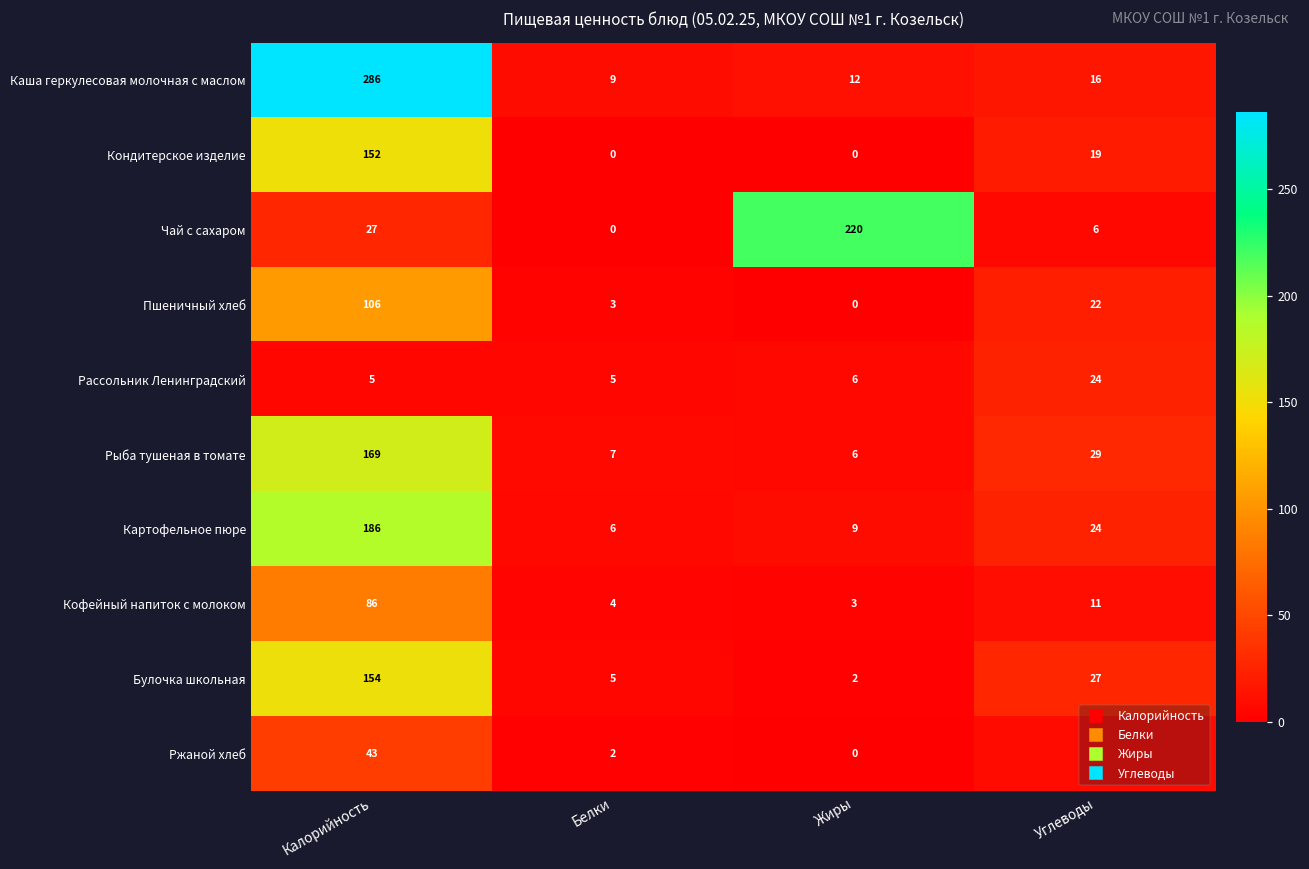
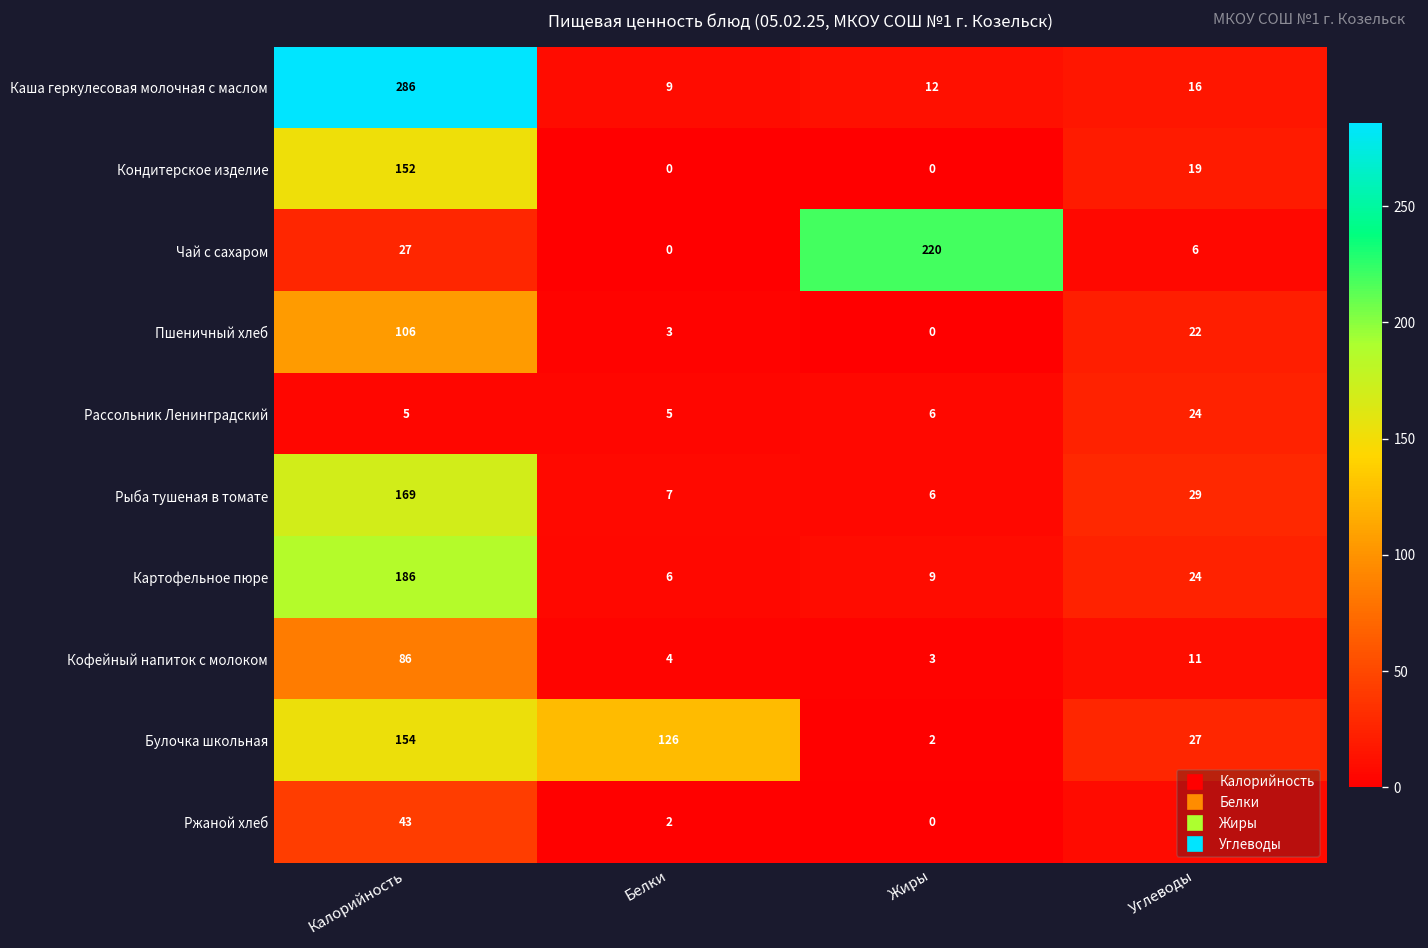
  {
    "Каша геркулесовая молочная с маслом": {
      "Калорийность": 286,
      "Белки": 9,
      "Жиры": 12,
      "Углеводы": 16
    },
    "Кондитерское изделие": {
      "Калорийность": 152,
      "Белки": 0,
      "Жиры": 0,
      "Углеводы": 19
    },
    "Чай с сахаром": {
      "Калорийность": 27,
      "Белки": 0,
      "Жиры": 220,
      "Углеводы": 6
    },
    "Пшеничный хлеб": {
      "Калорийность": 106,
      "Белки": 3,
      "Жиры": 0,
      "Углеводы": 22
    },
    "Рассольник Ленинградский": {
      "Калорийность": 5,
      "Белки": 5,
      "Жиры": 6,
      "Углеводы": 24
    },
    "Рыба тушеная в томате": {
      "Калорийность": 169,
      "Белки": 7,
      "Жиры": 6,
      "Углеводы": 29
    },
    "Картофельное пюре": {
      "Калорийность": 186,
      "Белки": 6,
      "Жиры": 9,
      "Углеводы": 24
    },
    "Кофейный напиток с молоком": {
      "Калорийность": 86,
      "Белки": 4,
      "Жиры": 3,
      "Углеводы": 11
    },
    "Булочка школьная": {
      "Калорийность": 154,
-     "Белки": 5,
+     "Белки": 126,
      "Жиры": 2,
      "Углеводы": 27
    },
    "Ржаной хлеб": {
      "Калорийность": 43,
      "Белки": 2,
      "Жиры": 0
    }
  }
